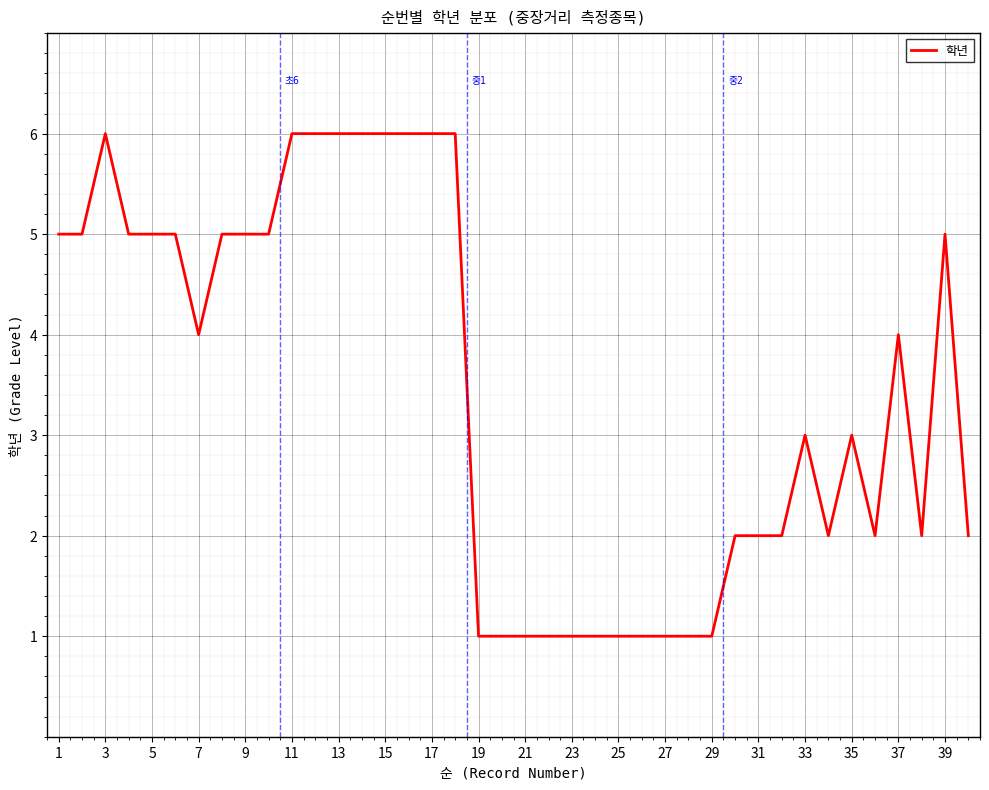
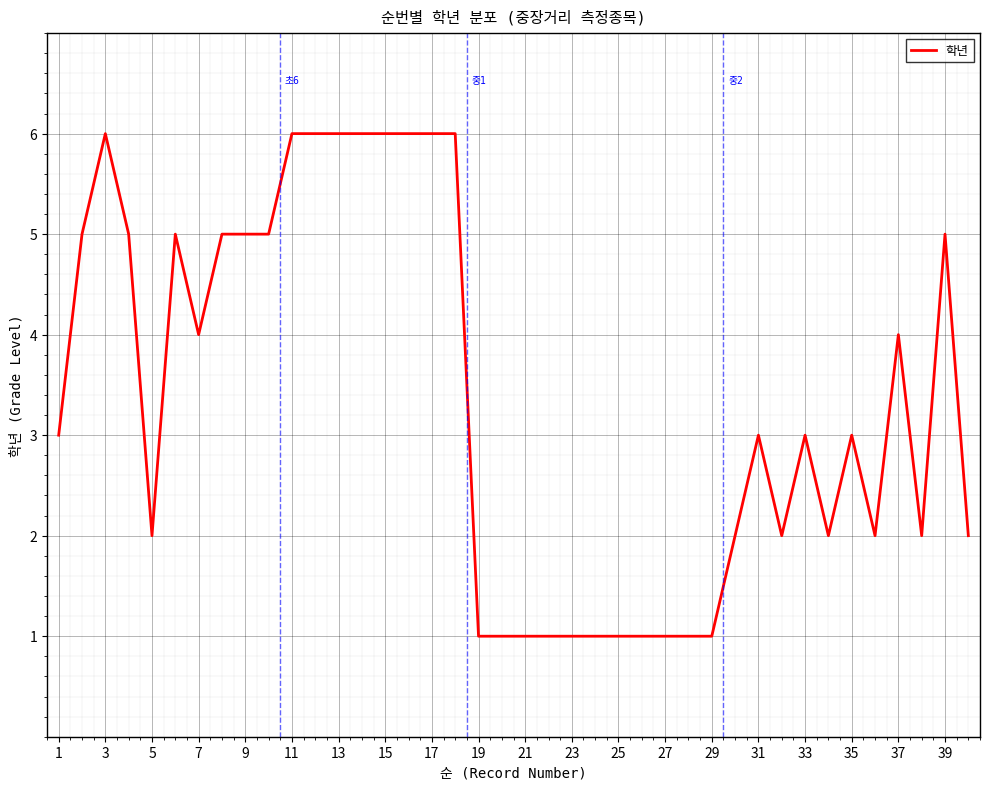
  {
-   "1": 5,
+   "1": 3,
    "3": 6,
-   "5": 5,
+   "5": 2,
    "7": 4,
    "9": 5,
    "11": 6,
    "13": 6,
    "15": 6,
    "17": 6,
    "19": 1,
    "21": 1,
    "23": 1,
    "25": 1,
    "27": 1,
    "29": 1,
-   "31": 2,
+   "31": 3,
    "33": 3,
    "35": 3,
    "37": 4,
    "39": 5
  }
